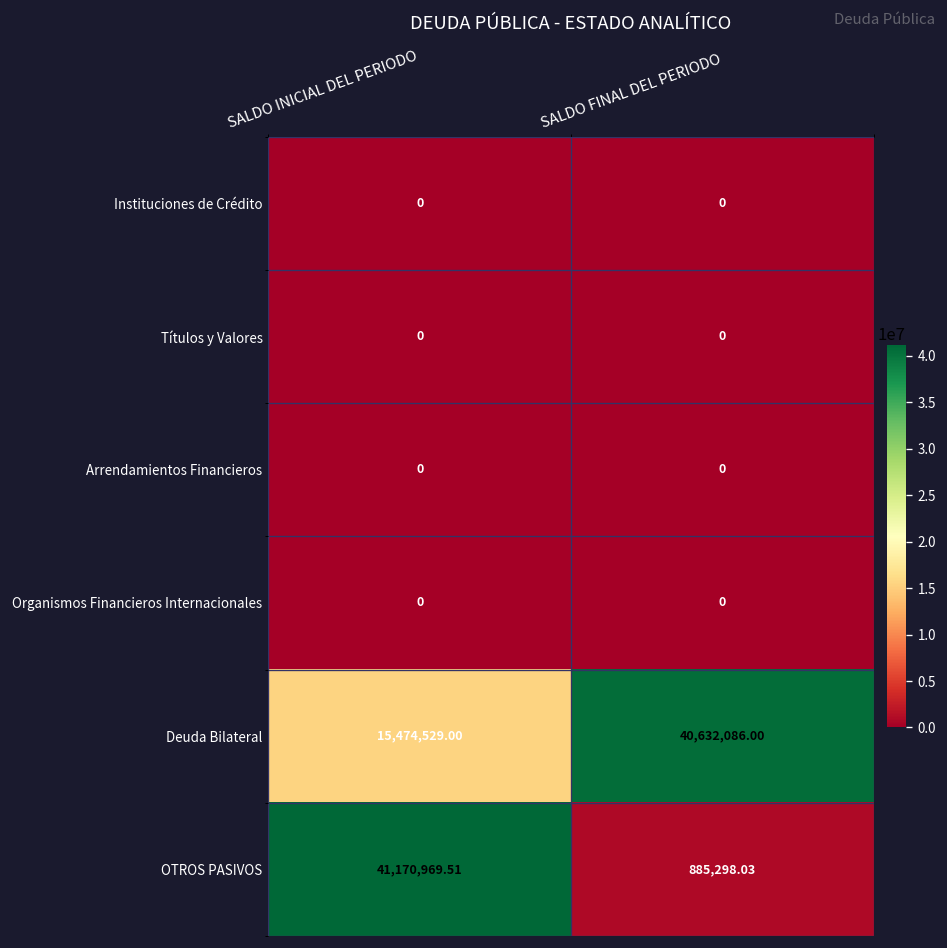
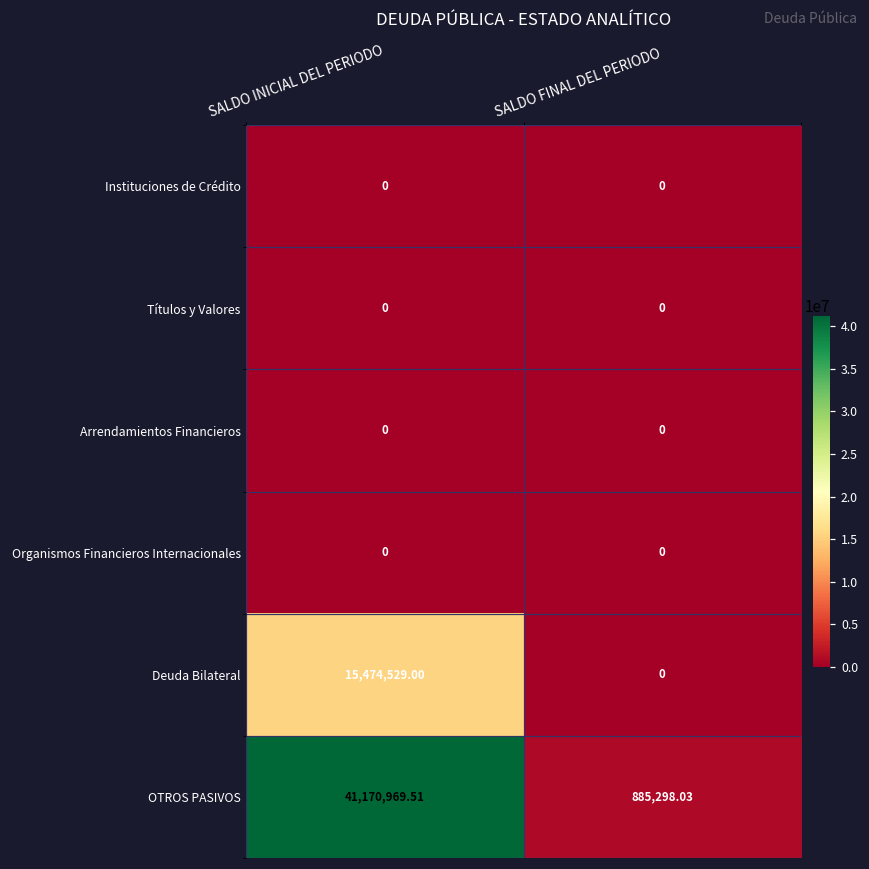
  {
    "Instituciones de Crédito": {
      "SALDO INICIAL DEL PERIODO": "0",
      "SALDO FINAL DEL PERIODO": "0"
    },
    "Títulos y Valores": {
      "SALDO INICIAL DEL PERIODO": "0",
      "SALDO FINAL DEL PERIODO": "0"
    },
    "Arrendamientos Financieros": {
      "SALDO INICIAL DEL PERIODO": "0",
      "SALDO FINAL DEL PERIODO": "0"
    },
    "Organismos Financieros Internacionales": {
      "SALDO INICIAL DEL PERIODO": "0",
      "SALDO FINAL DEL PERIODO": "0"
    },
    "Deuda Bilateral": {
      "SALDO INICIAL DEL PERIODO": "15,474,529.00",
-     "SALDO FINAL DEL PERIODO": "40,632,086.00"
+     "SALDO FINAL DEL PERIODO": "0"
    },
    "OTROS PASIVOS": {
      "SALDO INICIAL DEL PERIODO": "41,170,969.51",
      "SALDO FINAL DEL PERIODO": "885,298.03"
    }
  }
